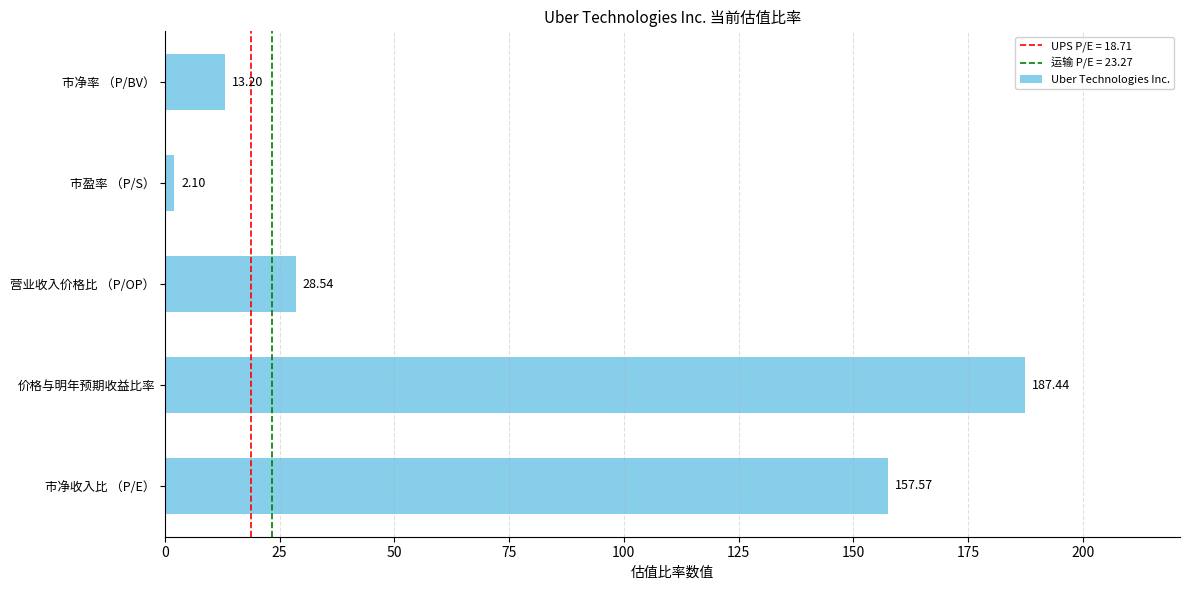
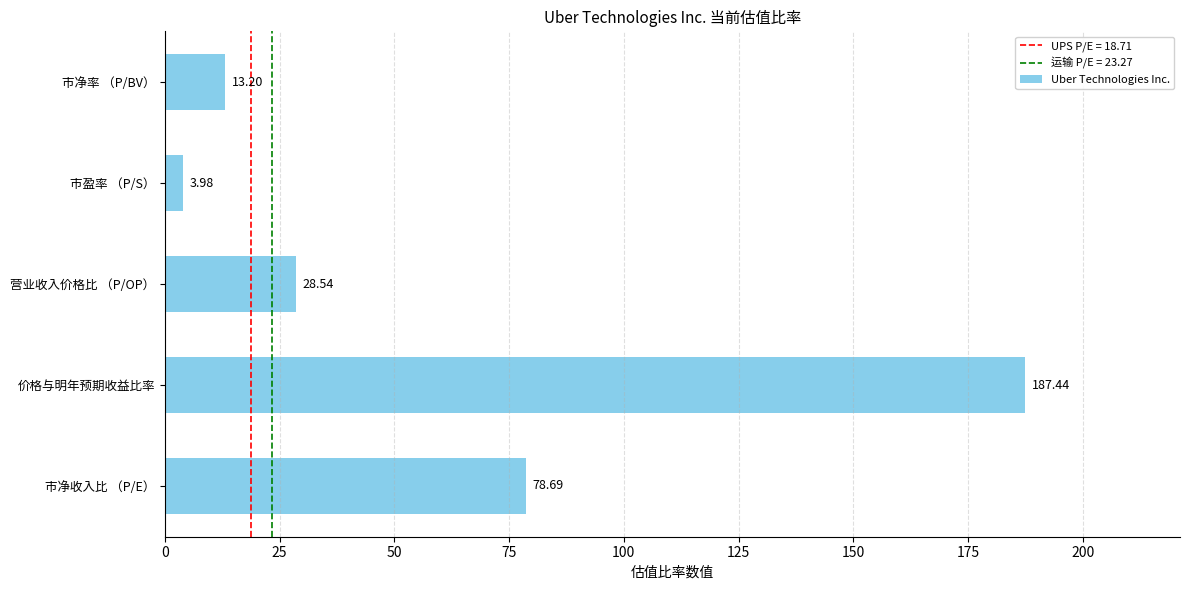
  {
    "市净率 （P/BV）": 13.20,
-   "市盈率 （P/S）": 2.10,
+   "市盈率 （P/S）": 3.98,
    "营业收入价格比 （P/OP）": 28.54,
    "价格与明年预期收益比率": 187.44,
-   "市净收入比 （P/E）": 157.57
+   "市净收入比 （P/E）": 78.69
  }
